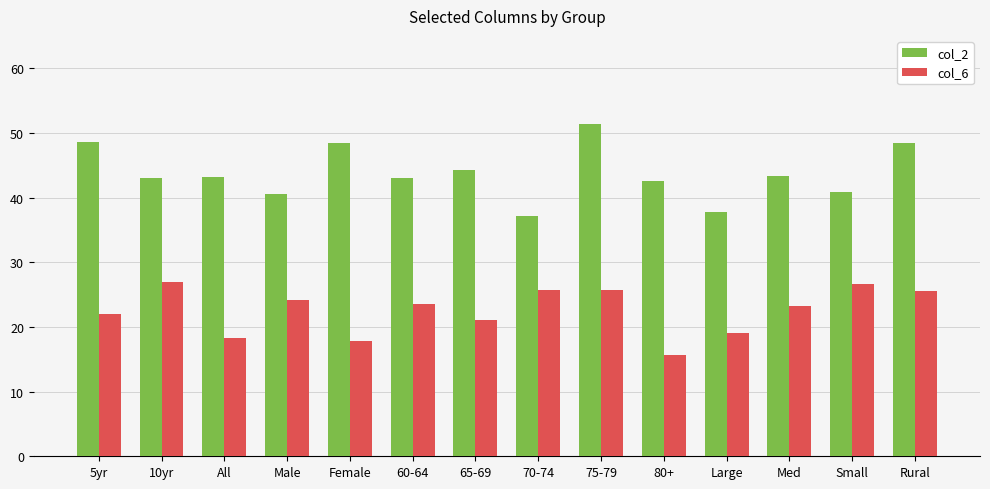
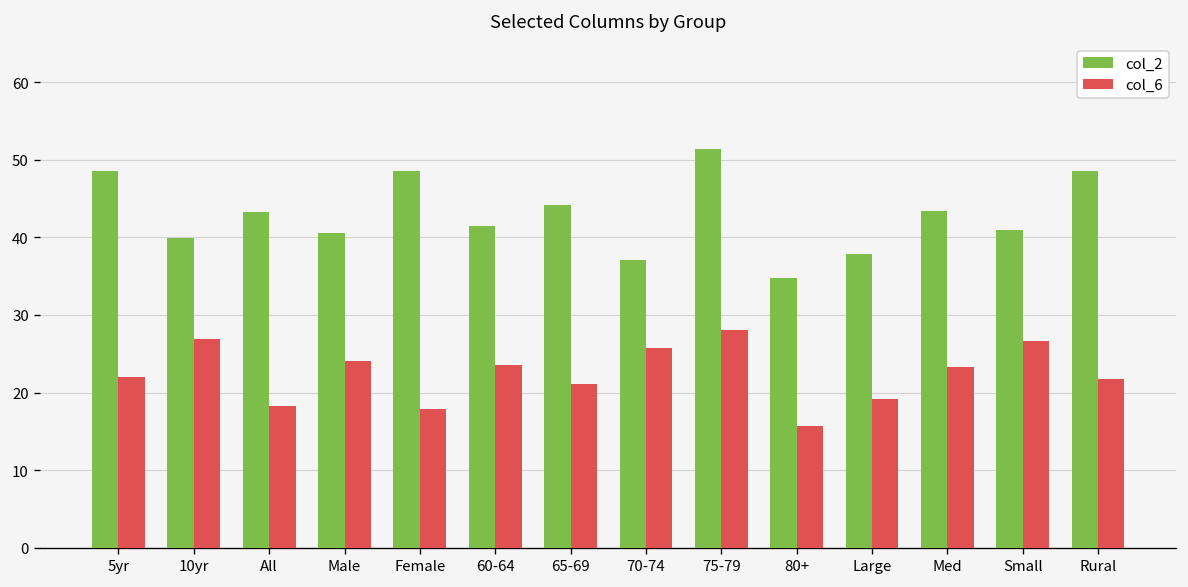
  {
    "col_2": {
      "5yr": 49,
-     "10yr": 43,
+     "10yr": 40,
      "All": 43,
      "Male": 41,
      "Female": 49,
-     "60-64": 43,
+     "60-64": 41,
      "65-69": 44,
      "70-74": 37,
      "75-79": 51,
-     "80+": 43,
+     "80+": 35,
      "Large": 38,
      "Med": 43,
      "Small": 41,
      "Rural": 49
    },
    "col_6": {
      "5yr": 22,
      "10yr": 27,
      "All": 18,
      "Male": 24,
      "Female": 18,
      "60-64": 24,
      "65-69": 21,
      "70-74": 26,
-     "75-79": 26,
+     "75-79": 28,
      "80+": 16,
      "Large": 19,
      "Med": 23,
      "Small": 27,
-     "Rural": 26
+     "Rural": 22
    }
  }
